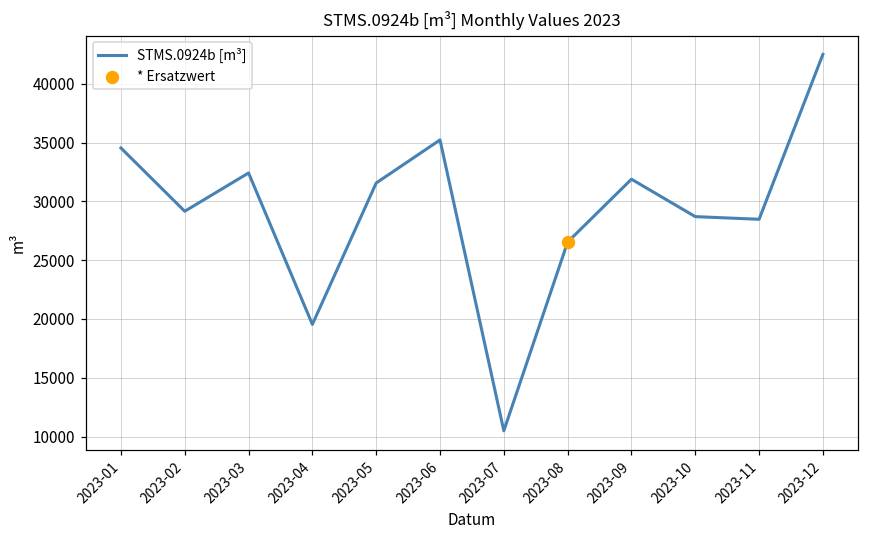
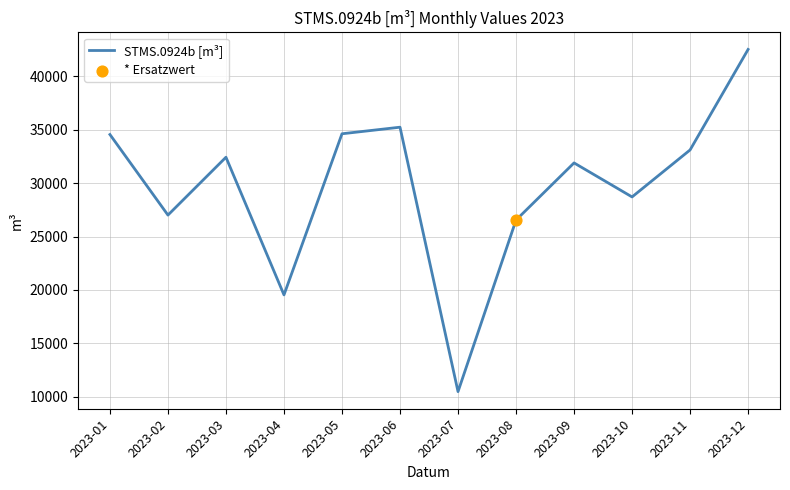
  {
    "STMS.0924b [m³]": {
      "2023-01": 34500,
-     "2023-02": 29200,
+     "2023-02": 27000,
      "2023-03": 32400,
      "2023-04": 19500,
-     "2023-05": 31600,
+     "2023-05": 34600,
      "2023-06": 35200,
      "2023-07": 10500,
      "2023-09": 31900,
      "2023-10": 28700,
-     "2023-11": 28500,
+     "2023-11": 33100,
      "2023-12": 42500
    }
  }
